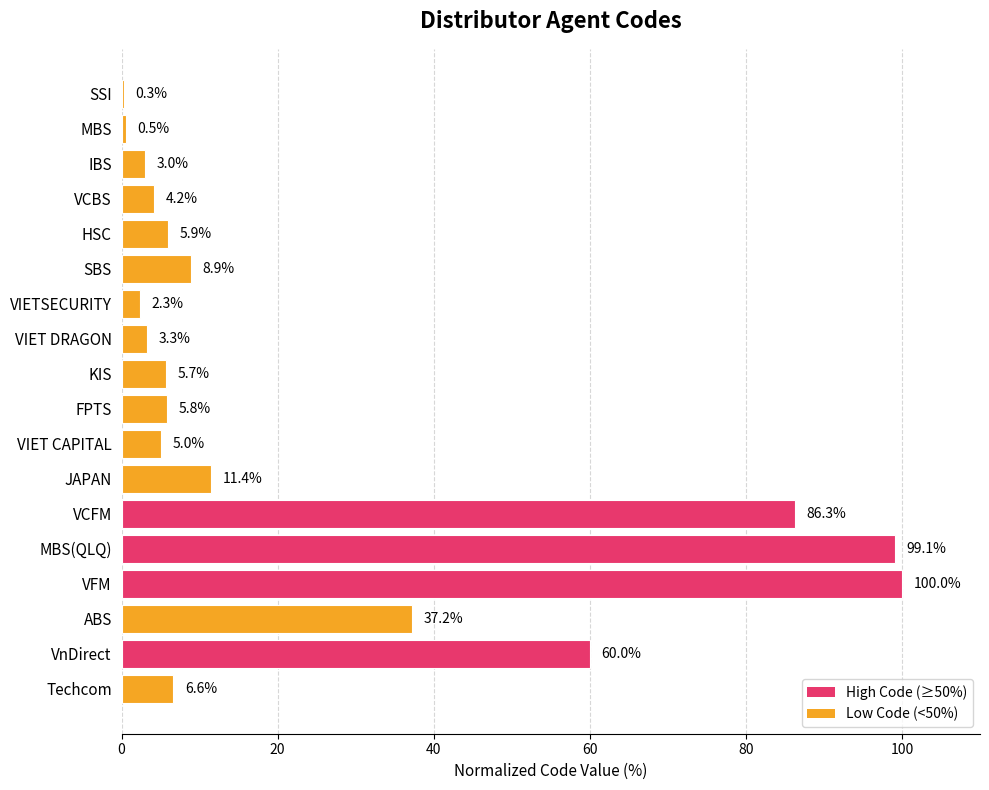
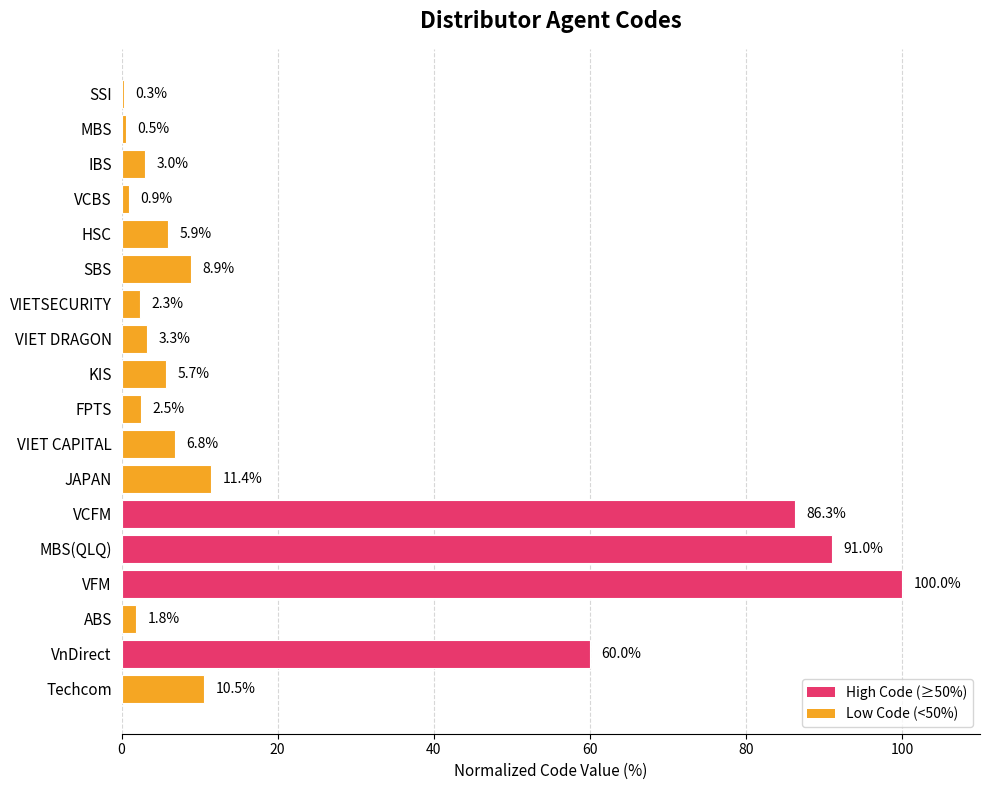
  {
    "SSI": "0.3%",
    "MBS": "0.5%",
    "IBS": "3.0%",
-   "VCBS": "4.2%",
+   "VCBS": "0.9%",
    "HSC": "5.9%",
    "SBS": "8.9%",
    "VIETSECURITY": "2.3%",
    "VIET DRAGON": "3.3%",
    "KIS": "5.7%",
-   "FPTS": "5.8%",
-   "VIET CAPITAL": "5.0%",
+   "FPTS": "2.5%",
+   "VIET CAPITAL": "6.8%",
    "JAPAN": "11.4%",
    "VCFM": "86.3%",
-   "MBS(QLQ)": "99.1%",
+   "MBS(QLQ)": "91.0%",
    "VFM": "100.0%",
-   "ABS": "37.2%",
+   "ABS": "1.8%",
    "VnDirect": "60.0%",
-   "Techcom": "6.6%"
+   "Techcom": "10.5%"
  }
